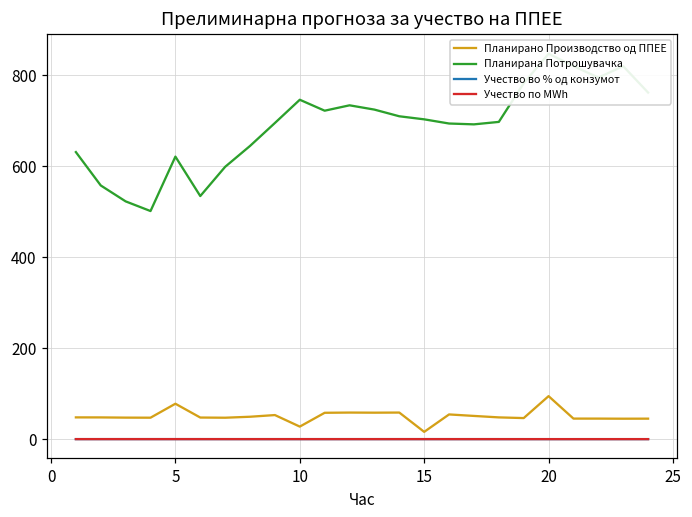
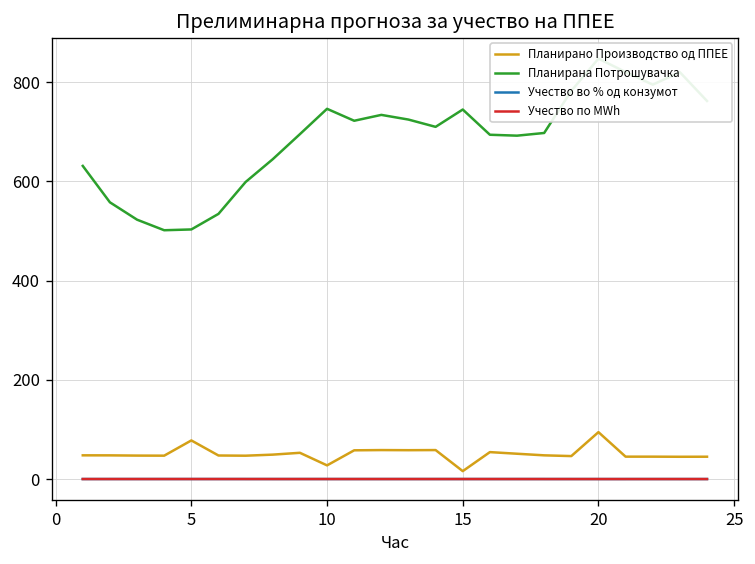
  {
    "Планирано Производство од ППЕЕ": {
      "5": 80,
      "10": 30,
      "15": 20,
      "20": 90
    },
    "Планирана Потрошувачка": {
-     "5": 620,
+     "5": 500,
      "10": 750,
-     "15": 700
+     "15": 740
    },
    "Учество по MWh": {
      "5": 0,
      "10": 0,
      "15": 0,
      "20": 0
    }
  }
